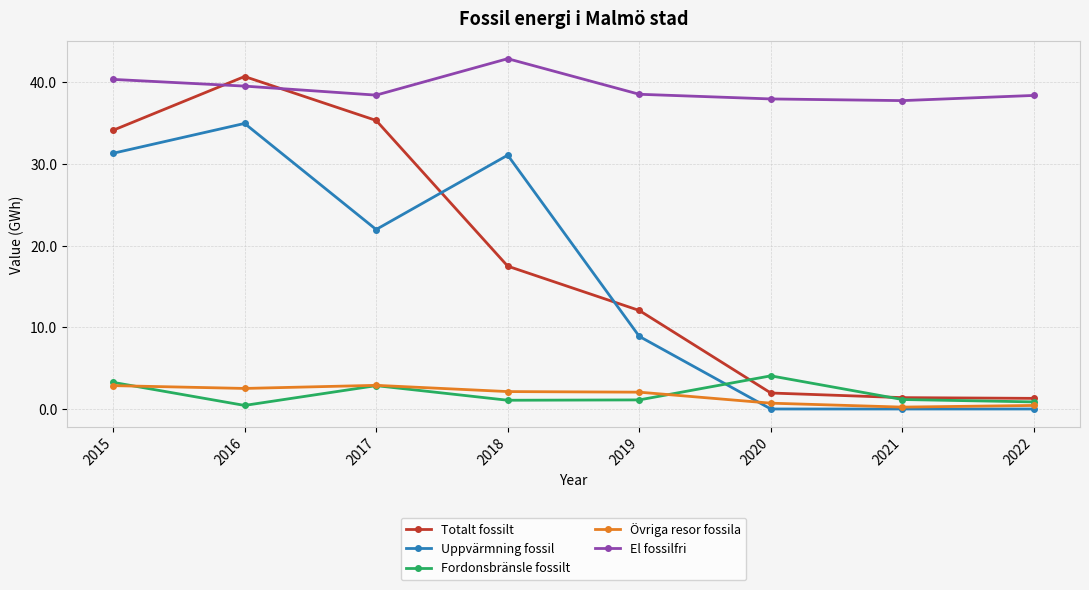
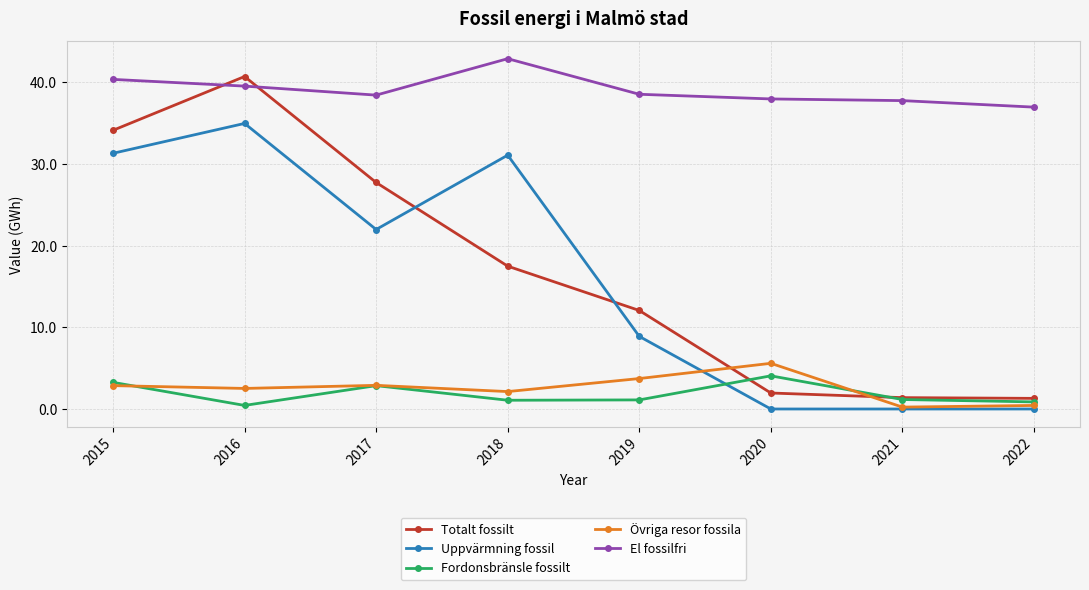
  {
    "Totalt fossilt": {
      "2015": 34,
      "2016": 41,
-     "2017": 35,
+     "2017": 28,
      "2018": 17,
      "2019": 12,
      "2020": 2,
      "2022": 1
    },
    "Uppvärmning fossil": {
      "2015": 31,
      "2016": 35,
      "2017": 22,
      "2018": 31,
      "2019": 9,
      "2020": 0,
      "2022": 0
    },
    "Fordonsbränsle fossilt": {
      "2015": 3,
      "2016": 0,
      "2018": 1,
      "2019": 1,
      "2020": 4,
      "2022": 1
    },
    "Övriga resor fossila": {
      "2015": 3,
      "2016": 3,
      "2018": 2,
-     "2019": 2,
-     "2020": 1,
+     "2019": 4,
+     "2020": 6,
      "2022": 0
    },
    "El fossilfri": {
      "2015": 40,
      "2016": 40,
      "2017": 38,
      "2018": 43,
      "2019": 39,
      "2020": 38,
      "2021": 38,
-     "2022": 38
+     "2022": 37
    }
  }
